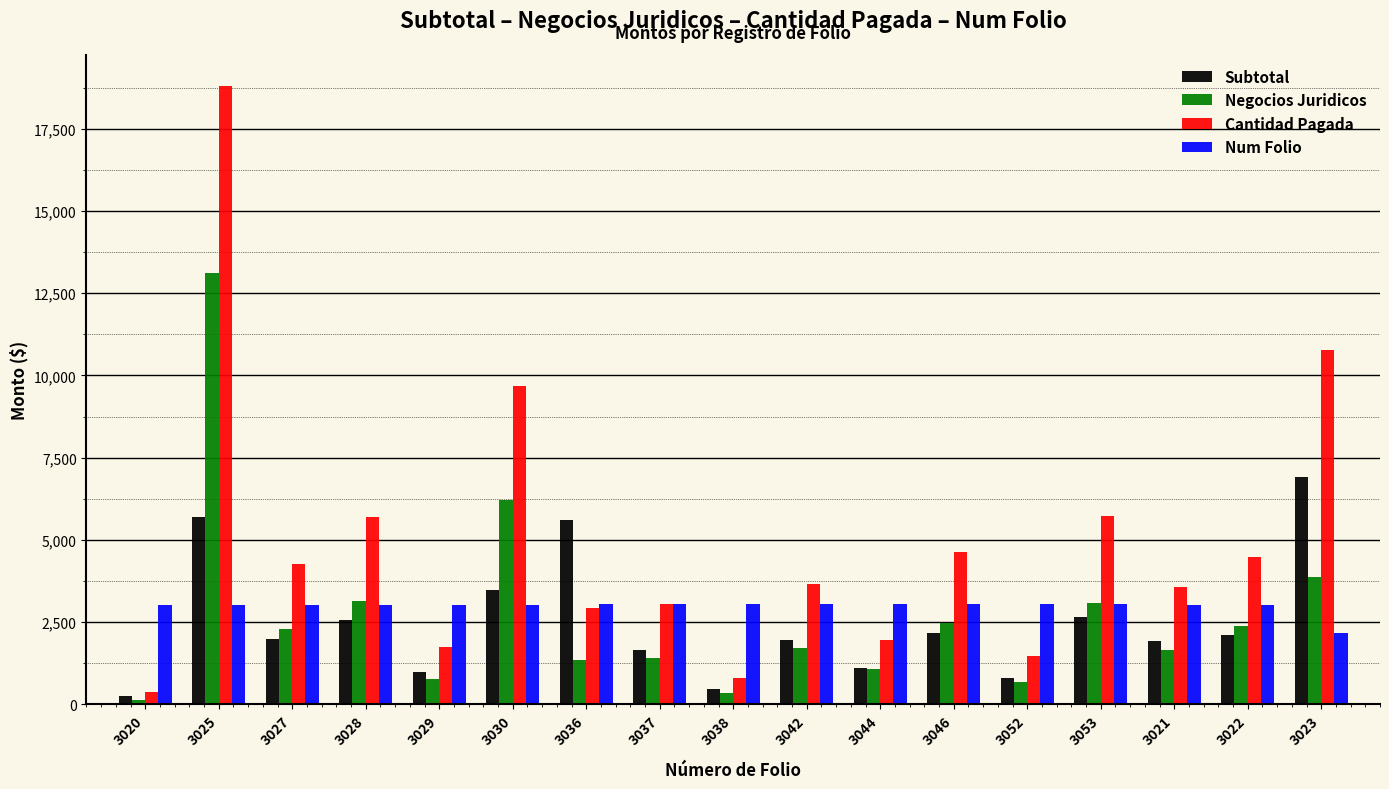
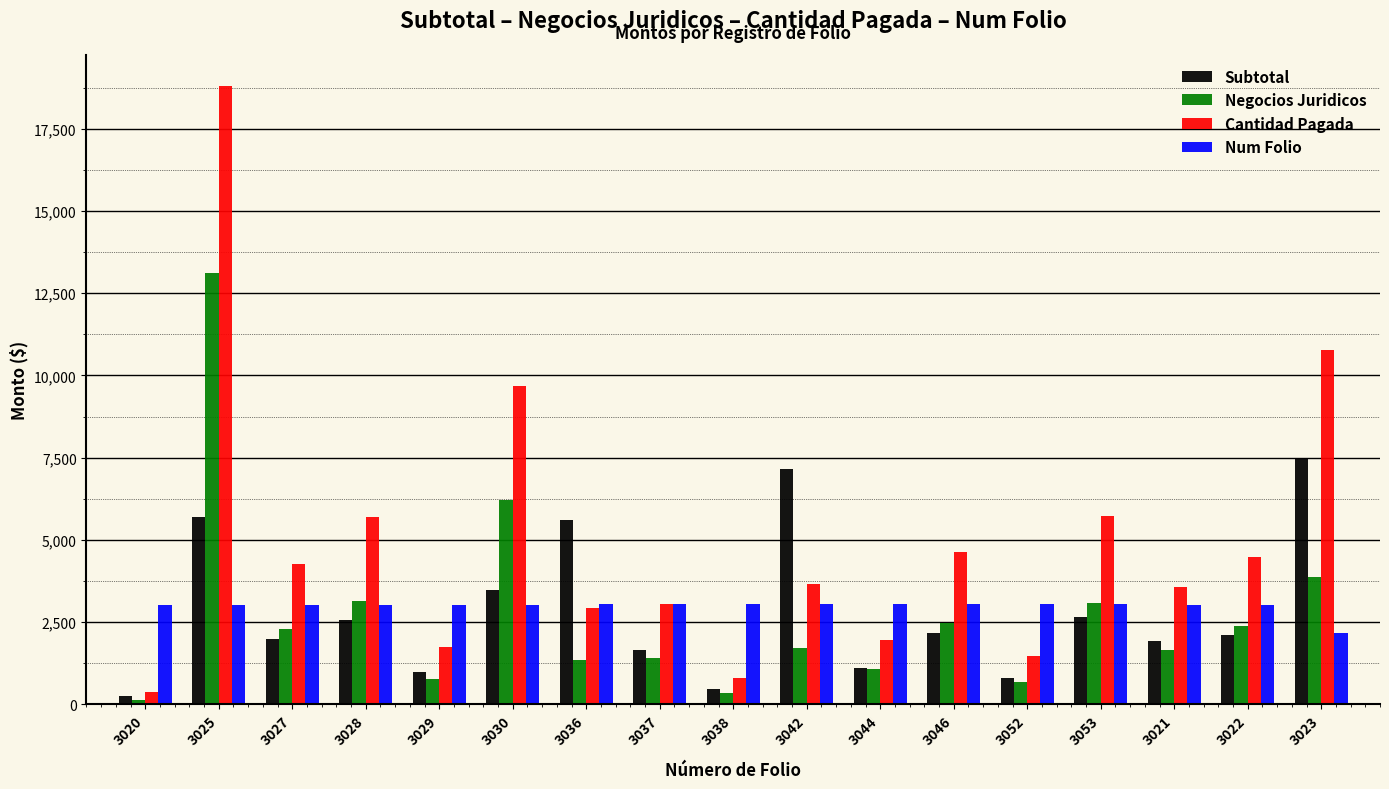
  {
    "Subtotal": {
      "3020": "200",
      "3025": "5,700",
      "3027": "2,000",
      "3028": "2,600",
      "3029": "1,000",
      "3030": "3,500",
      "3036": "5,600",
      "3037": "1,600",
      "3038": "500",
-     "3042": "1,900",
+     "3042": "7,200",
      "3044": "1,100",
      "3046": "2,200",
      "3052": "800",
      "3053": "2,700",
      "3021": "1,900",
      "3022": "2,100",
-     "3023": "6,900"
+     "3023": "7,500"
    },
    "Num Folio": {
      "3020": "3,000",
      "3025": "3,000",
      "3027": "3,000",
      "3028": "3,000",
      "3029": "3,000",
      "3030": "3,000",
      "3036": "3,000",
      "3037": "3,000",
      "3038": "3,000",
      "3042": "3,000",
      "3044": "3,000",
      "3046": "3,000",
      "3052": "3,100",
      "3053": "3,100",
      "3021": "3,000",
      "3022": "3,000",
      "3023": "2,200"
    }
  }
